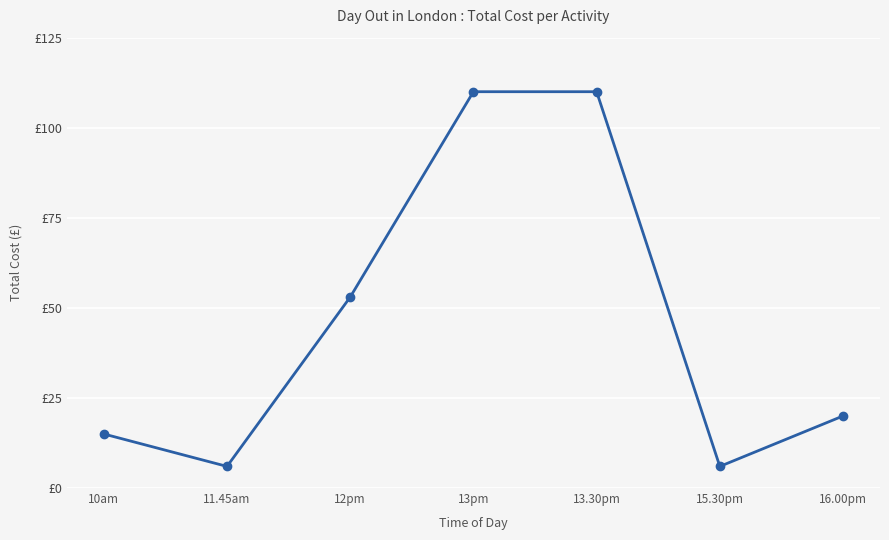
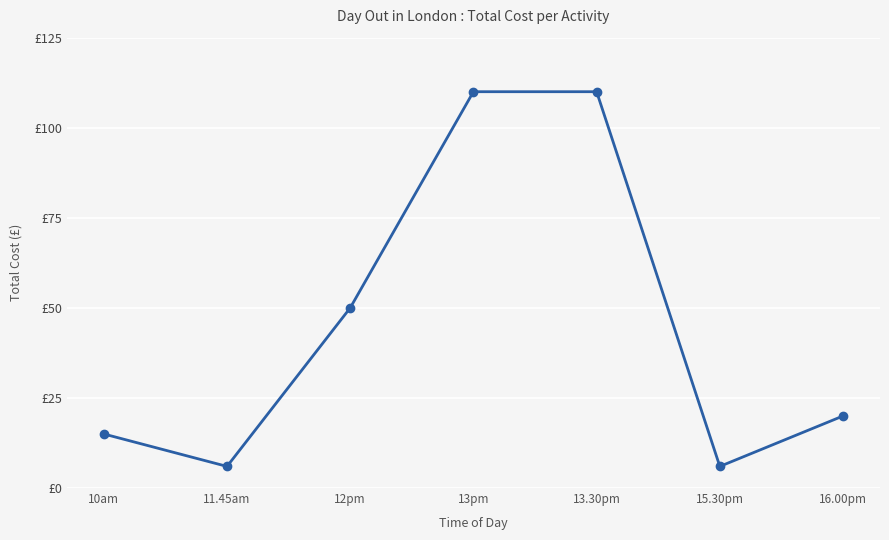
  {
    "10am": "£15",
    "11.45am": "£6",
-   "12pm": "£53",
+   "12pm": "£50",
    "13pm": "£110",
    "13.30pm": "£110",
    "15.30pm": "£6",
    "16.00pm": "£20"
  }
